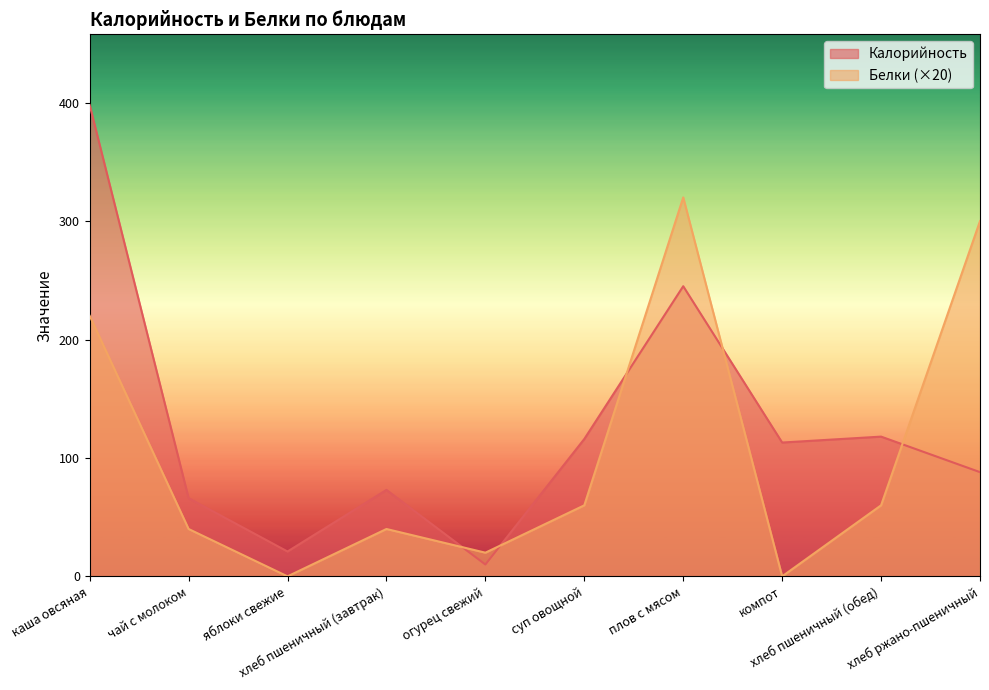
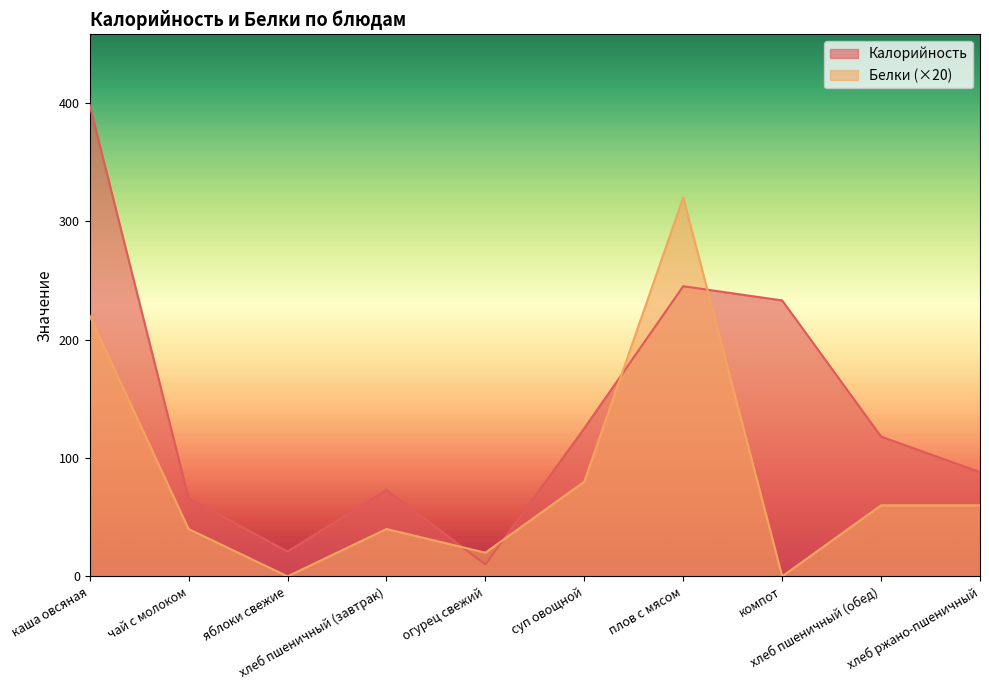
  {
    "Калорийность": {
      "каша овсяная": 398,
      "чай с молоком": 66,
      "яблоки свежие": 21,
      "хлеб пшеничный (завтрак)": 73,
      "огурец свежий": 10,
-     "суп овощной": 116,
+     "суп овощной": 125,
      "плов с мясом": 245,
-     "компот": 113,
+     "компот": 233,
      "хлеб пшеничный (обед)": 118,
      "хлеб ржано-пшеничный": 88
    },
    "Белки (×20)": {
      "каша овсяная": 220,
      "чай с молоком": 40,
      "яблоки свежие": 0,
      "хлеб пшеничный (завтрак)": 40,
      "огурец свежий": 20,
-     "суп овощной": 60,
+     "суп овощной": 80,
      "плов с мясом": 320,
      "компот": 0,
      "хлеб пшеничный (обед)": 60,
-     "хлеб ржано-пшеничный": 300
+     "хлеб ржано-пшеничный": 60
    }
  }
